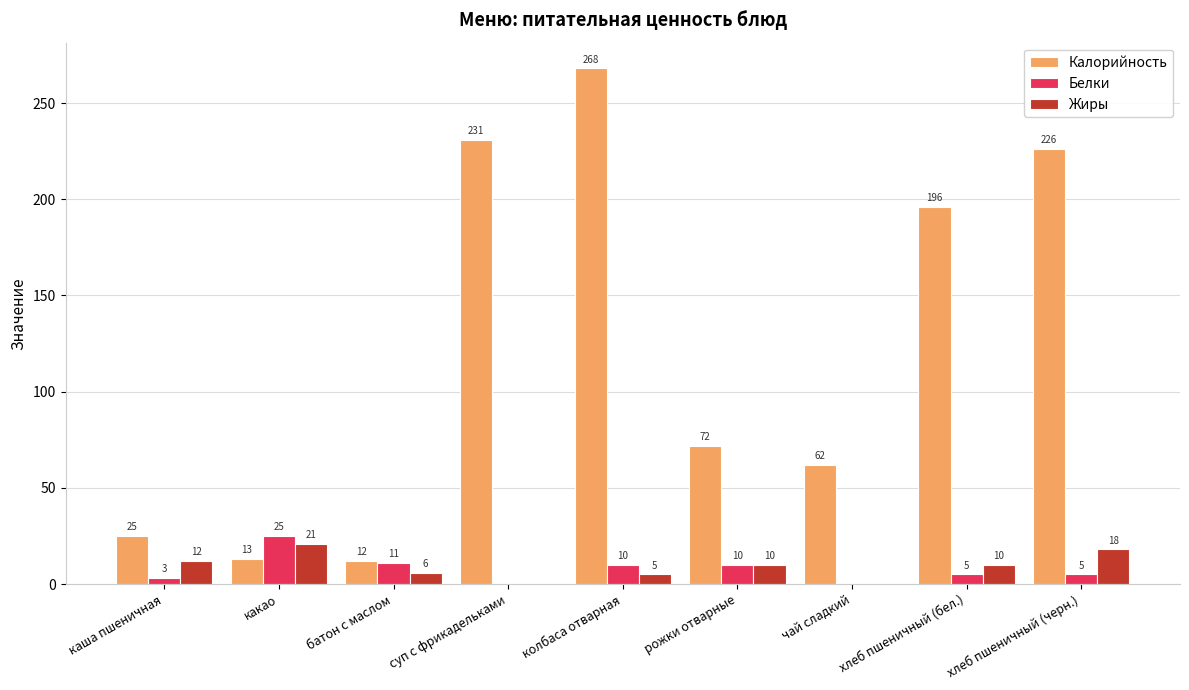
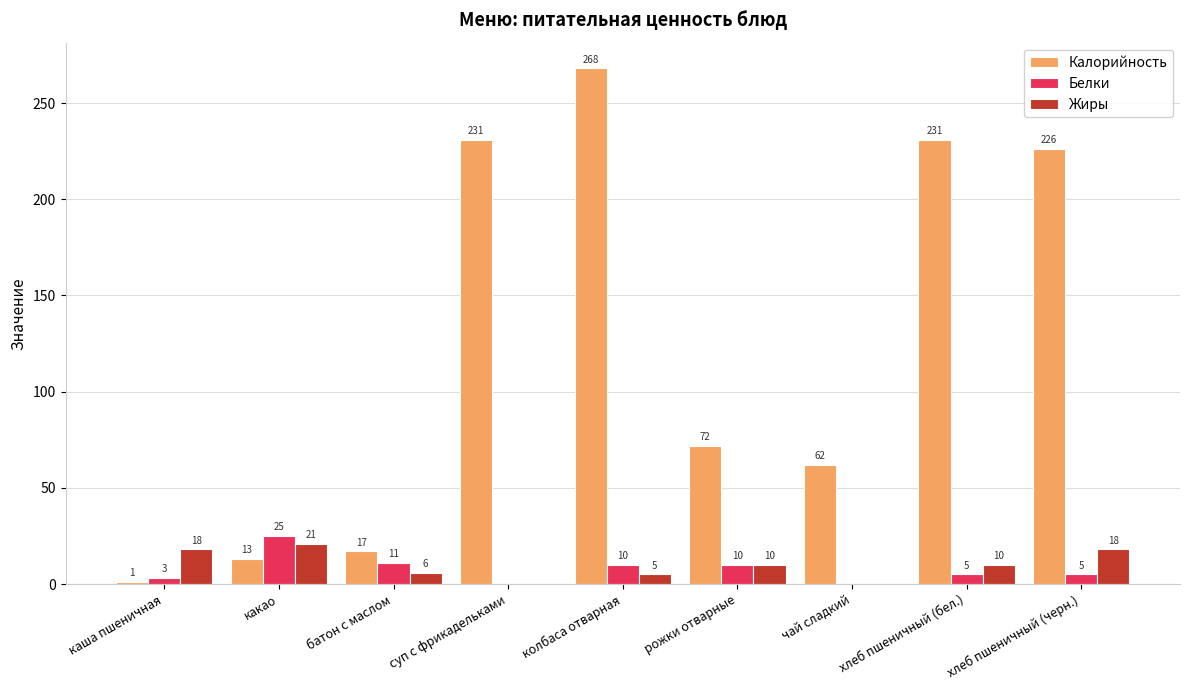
  {
    "Калорийность": {
-     "каша пшеничная": 25,
+     "каша пшеничная": 1,
      "какао": 13,
-     "батон с маслом": 12,
+     "батон с маслом": 17,
      "суп с фрикадельками": 231,
      "колбаса отварная": 268,
      "рожки отварные": 72,
      "чай сладкий": 62,
-     "хлеб пшеничный (бел.)": 196,
+     "хлеб пшеничный (бел.)": 231,
      "хлеб пшеничный (черн.)": 226
    },
    "Белки": {
      "каша пшеничная": 3,
      "какао": 25,
      "батон с маслом": 11,
      "колбаса отварная": 10,
      "рожки отварные": 10,
      "хлеб пшеничный (бел.)": 5,
      "хлеб пшеничный (черн.)": 5
    },
    "Жиры": {
-     "каша пшеничная": 12,
+     "каша пшеничная": 18,
      "какао": 21,
      "батон с маслом": 6,
      "колбаса отварная": 5,
      "рожки отварные": 10,
      "хлеб пшеничный (бел.)": 10,
      "хлеб пшеничный (черн.)": 18
    }
  }
